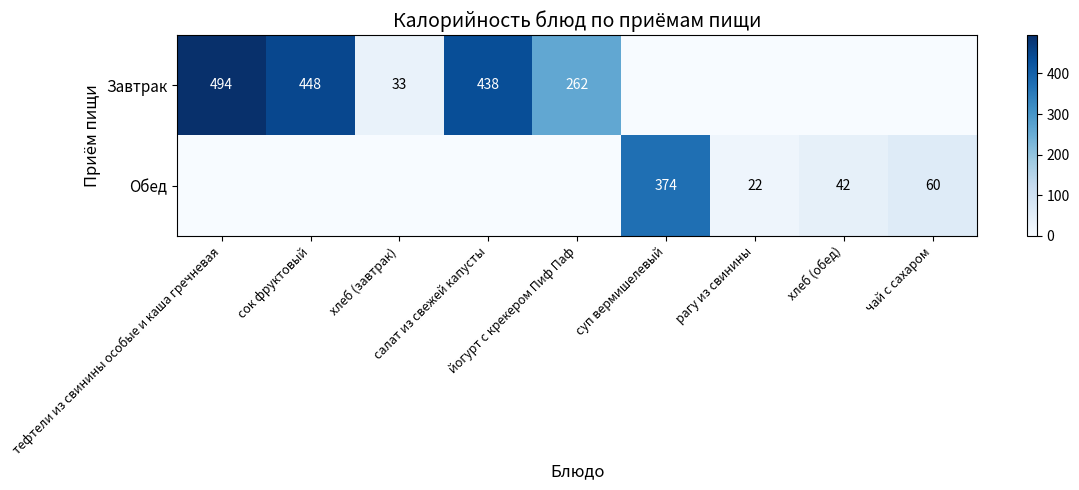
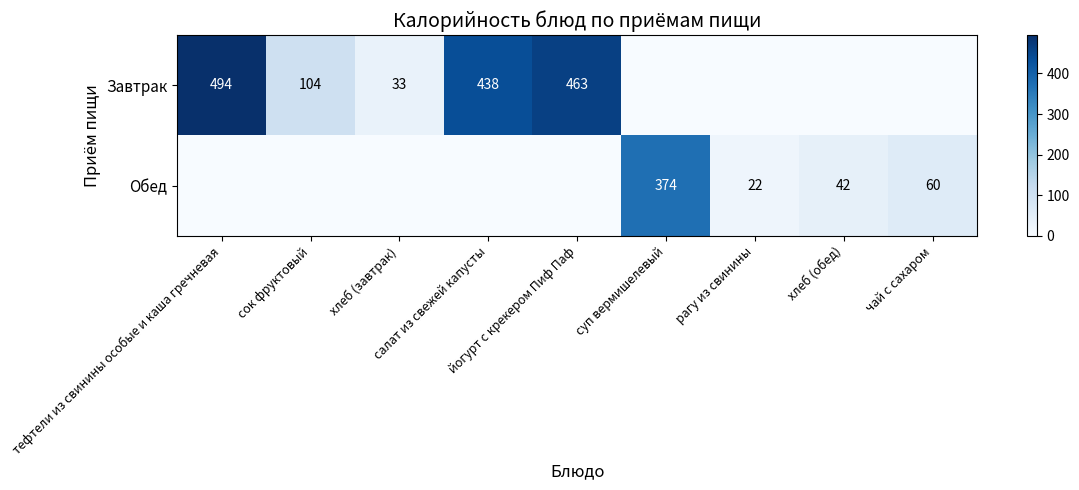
  {
    "Завтрак": {
      "тефтели из свинины особые и каша гречневая": 494,
-     "сок фруктовый": 448,
+     "сок фруктовый": 104,
      "хлеб (завтрак)": 33,
      "салат из свежей капусты": 438,
-     "йогурт с крекером Пиф Паф": 262
+     "йогурт с крекером Пиф Паф": 463
    },
    "Обед": {
      "суп вермишелевый": 374,
      "рагу из свинины": 22,
      "хлеб (обед)": 42,
      "чай с сахаром": 60
    }
  }
